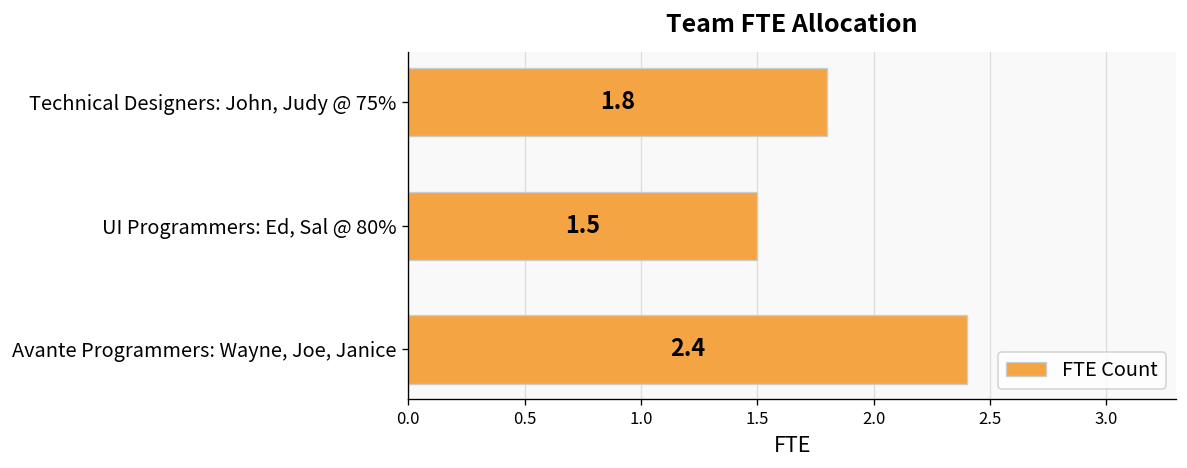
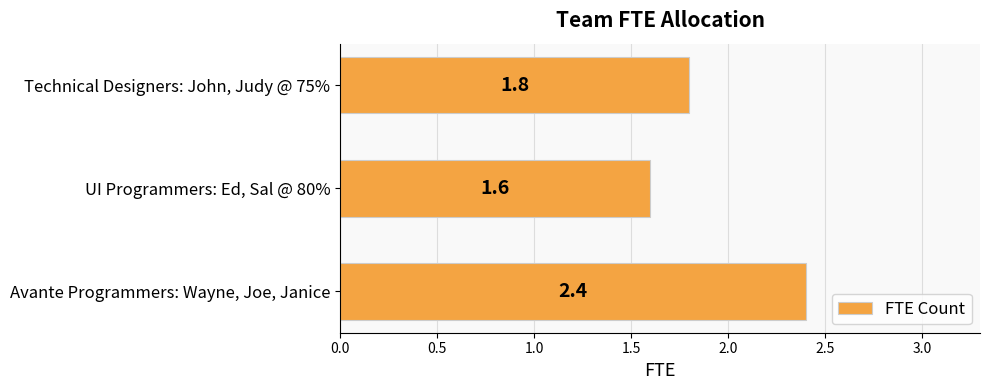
  {
    "Technical Designers: John, Judy @ 75%": 1.8,
-   "UI Programmers: Ed, Sal @ 80%": 1.5,
+   "UI Programmers: Ed, Sal @ 80%": 1.6,
    "Avante Programmers: Wayne, Joe, Janice": 2.4
  }
